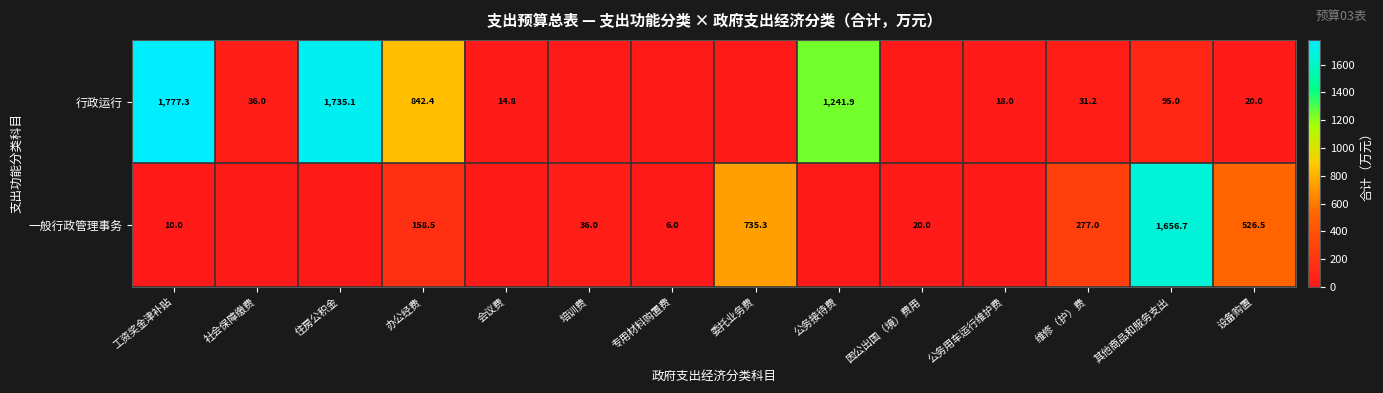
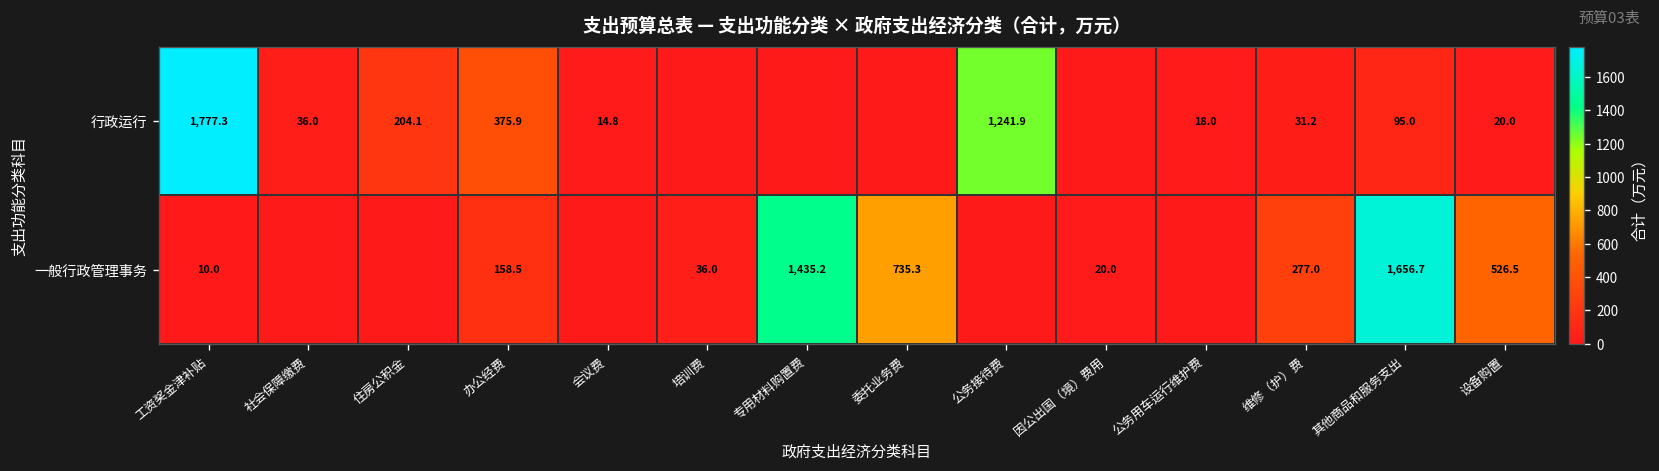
  {
    "行政运行": {
      "工资奖金津补贴": "1,777.3",
      "社会保障缴费": "36.0",
-     "住房公积金": "1,735.1",
-     "办公经费": "842.4",
+     "住房公积金": "204.1",
+     "办公经费": "375.9",
      "会议费": "14.8",
      "公务接待费": "1,241.9",
      "公务用车运行维护费": "18.0",
      "维修（护）费": "31.2",
      "其他商品和服务支出": "95.0",
      "设备购置": "20.0"
    },
    "一般行政管理事务": {
      "工资奖金津补贴": "10.0",
      "办公经费": "158.5",
      "培训费": "36.0",
-     "专用材料购置费": "6.0",
+     "专用材料购置费": "1,435.2",
      "委托业务费": "735.3",
      "因公出国（境）费用": "20.0",
      "维修（护）费": "277.0",
      "其他商品和服务支出": "1,656.7",
      "设备购置": "526.5"
    }
  }
